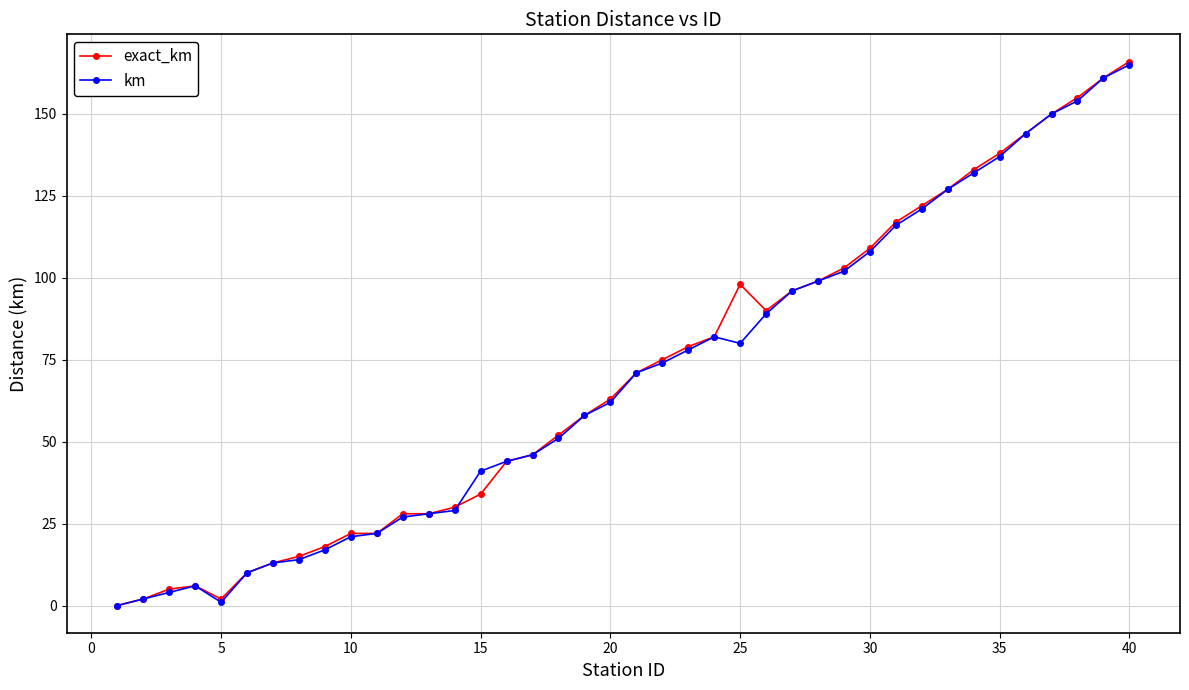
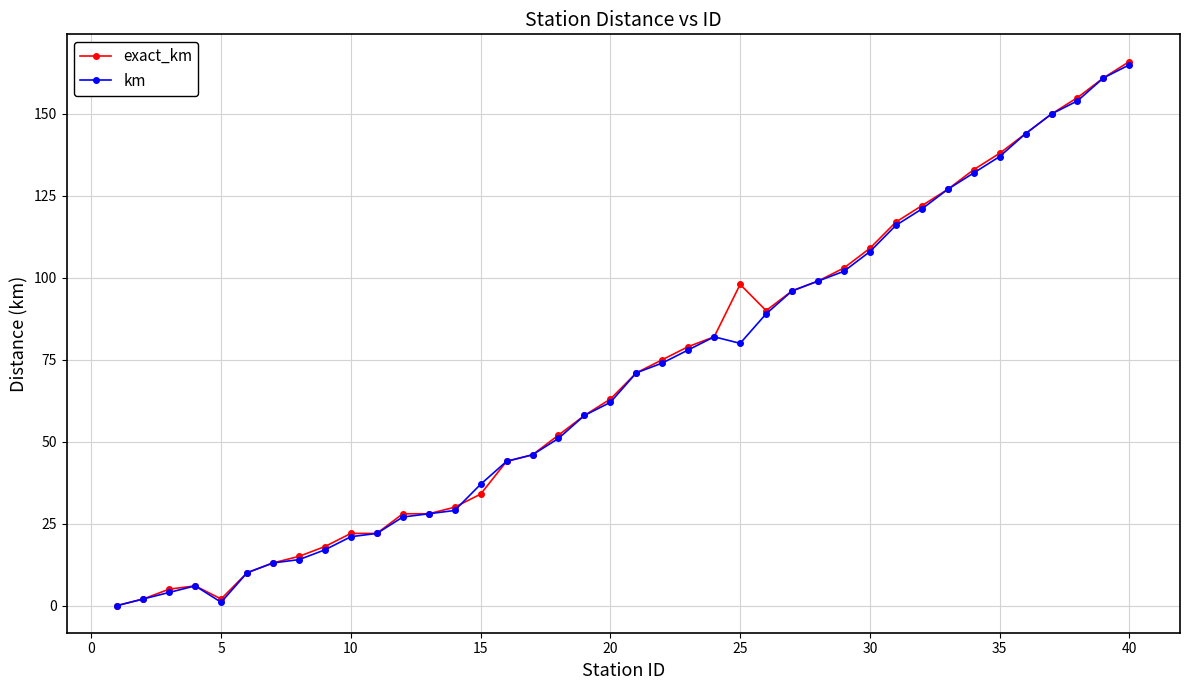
  {
    "exact_km": {
      "5": 2,
      "10": 22,
      "15": 34,
      "20": 63,
      "25": 98,
      "30": 109,
      "35": 138,
      "40": 166
    },
    "km": {
      "5": 1,
      "10": 21,
-     "15": 41,
+     "15": 37,
      "20": 62,
      "25": 80,
      "30": 108,
      "35": 137,
      "40": 165
    }
  }
